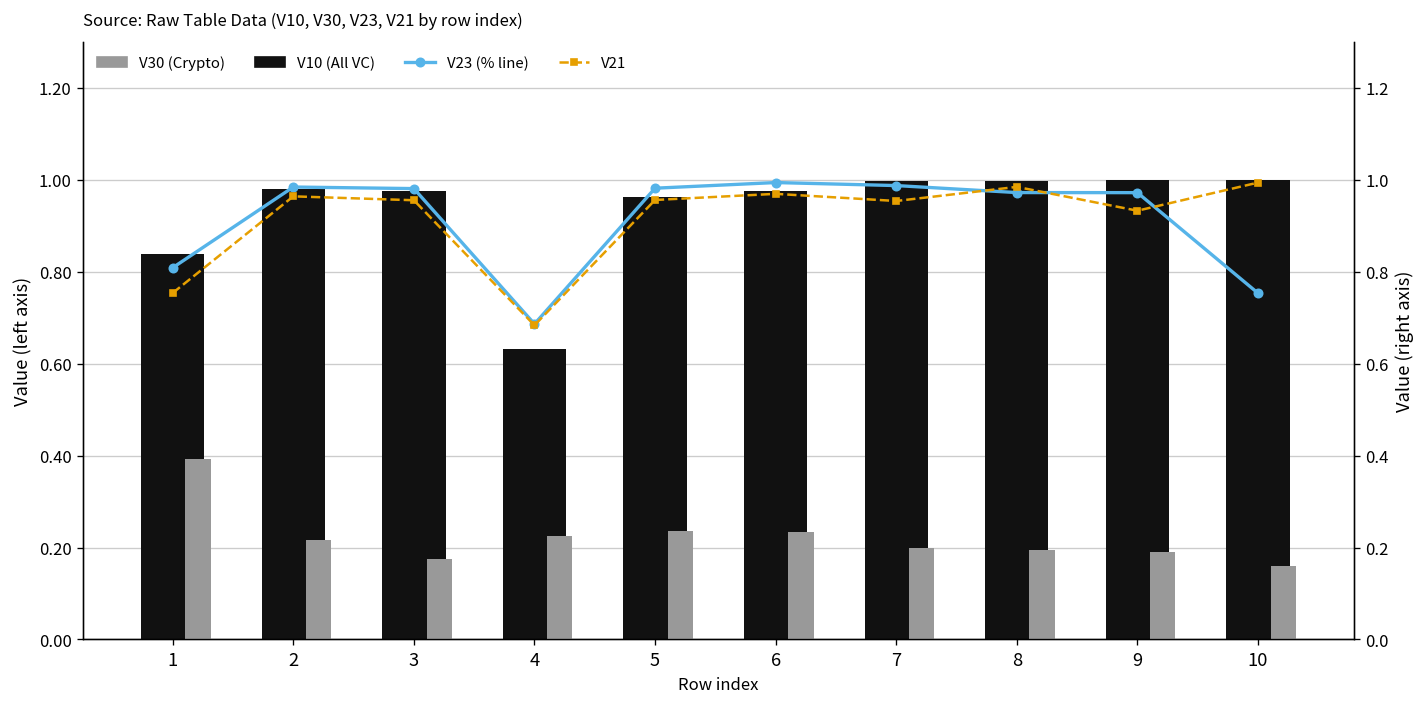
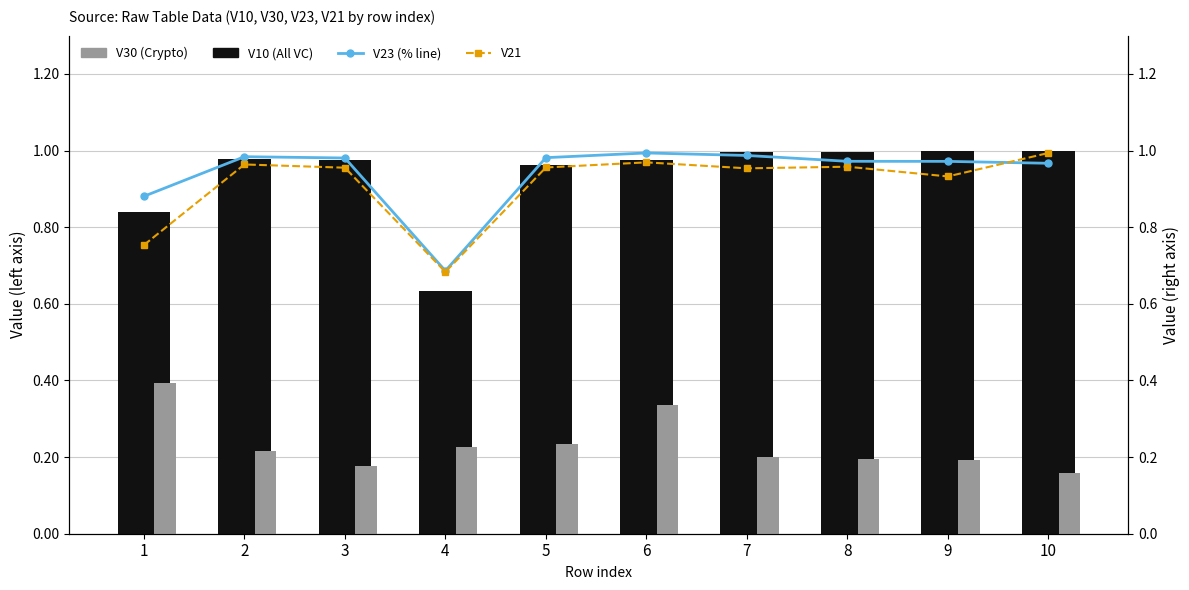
  {
    "V30 (Crypto)": {
-     "6": 0.23
+     "6": 0.34
    },
    "V23 (% line)": {
-     "1": 0.81,
+     "1": 0.88,
      "2": 0.98,
      "3": 0.98,
      "5": 0.98,
      "6": 0.99,
      "7": 0.99,
      "8": 0.97,
      "9": 0.97,
-     "10": 0.75
+     "10": 0.97
    },
    "V21": {
      "1": 0.75,
      "2": 0.96,
      "3": 0.96,
      "5": 0.96,
      "6": 0.97,
      "7": 0.95,
-     "8": 0.98,
+     "8": 0.96,
      "9": 0.93,
      "10": 0.99
    }
  }
